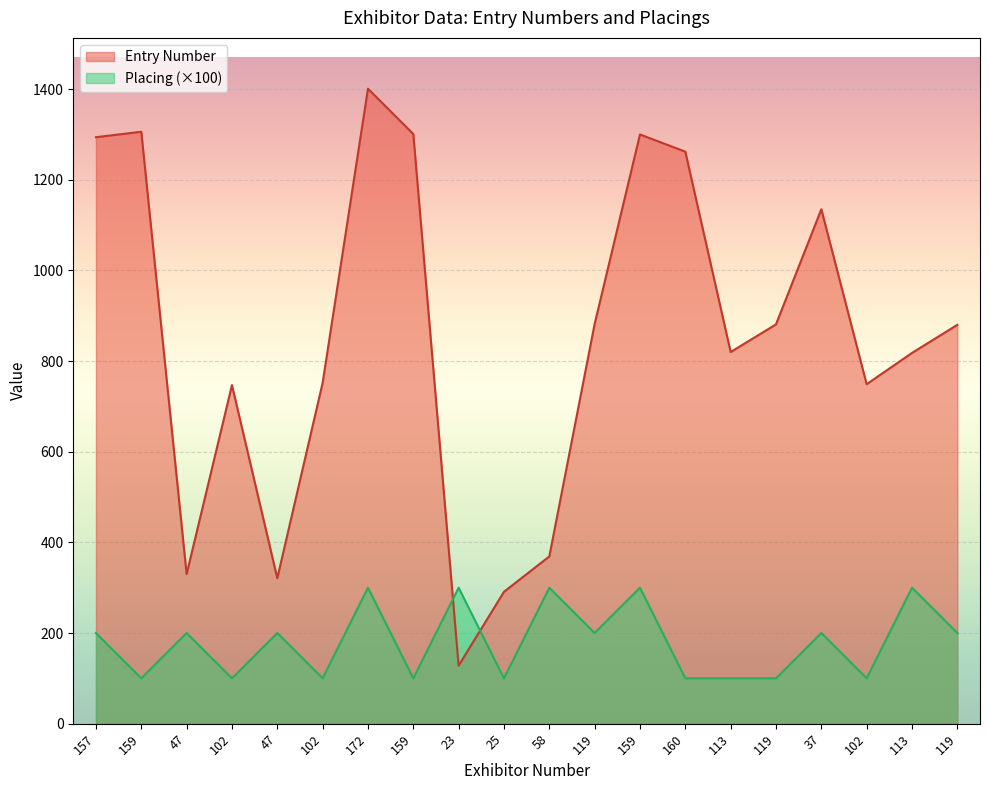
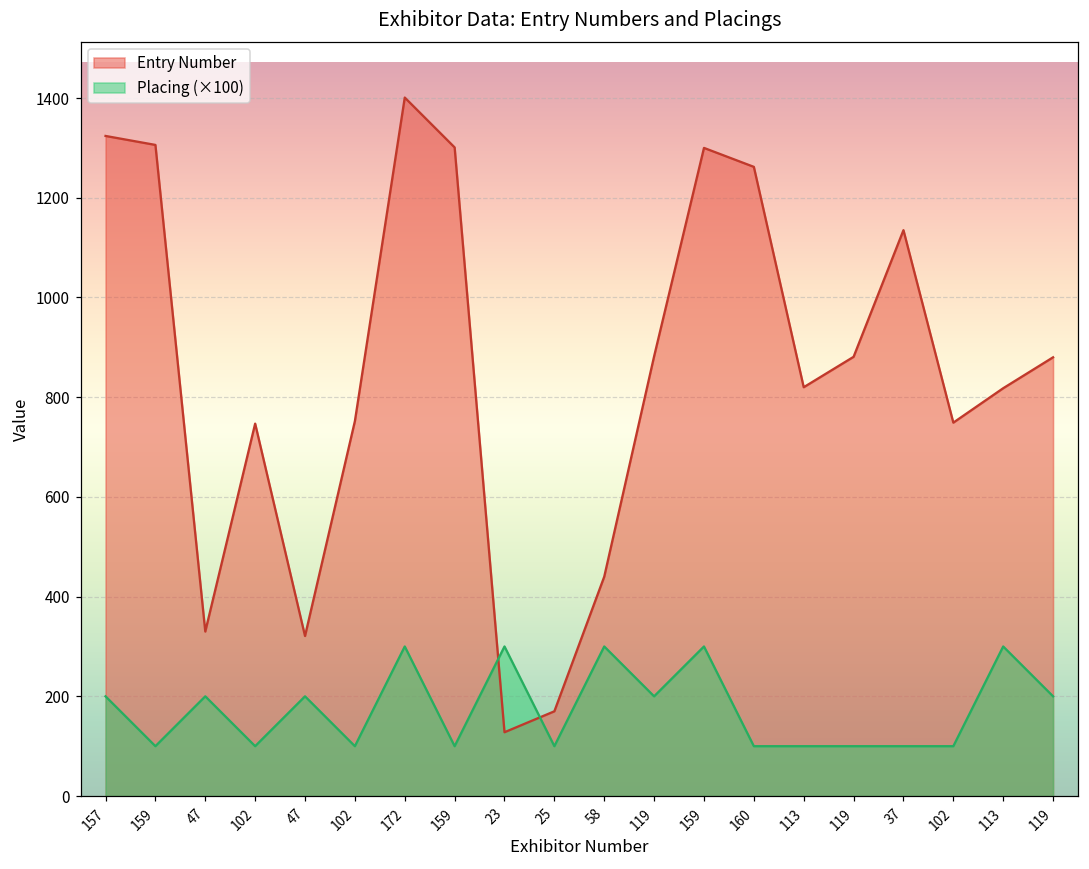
  {
    "Entry Number": {
-     "157": 1290,
+     "157": 1320,
      "172": 1400,
      "23": 130,
-     "25": 290,
-     "58": 370,
+     "25": 170,
+     "58": 440,
      "160": 1260,
      "37": 1140
    },
    "Placing (×100)": {
      "157": 200,
      "172": 300,
      "23": 300,
      "25": 100,
      "58": 300,
      "160": 100,
-     "37": 200
+     "37": 100
    }
  }
